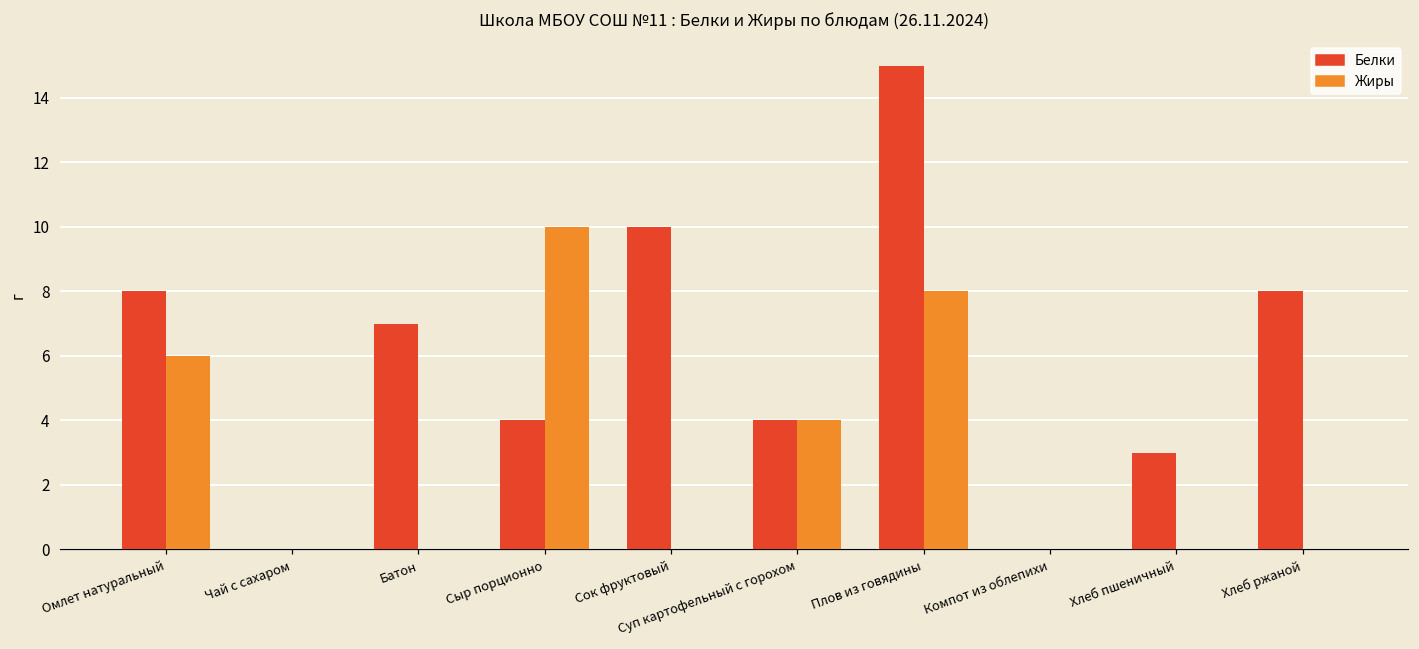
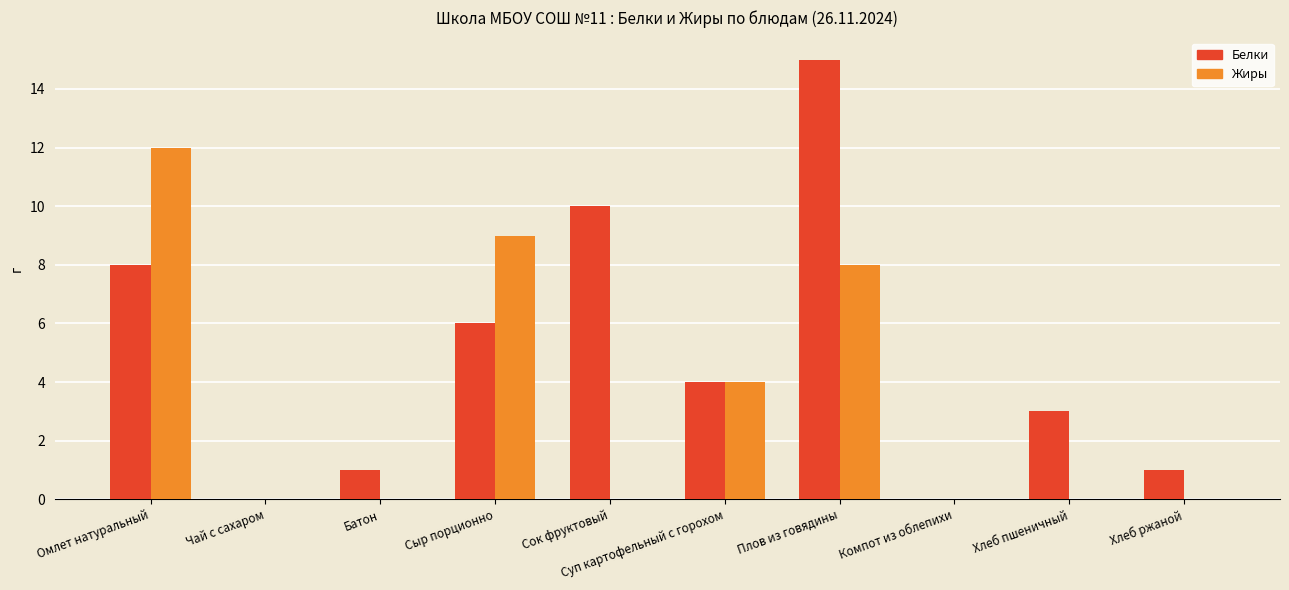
  {
    "Белки": {
      "Омлет натуральный": 8,
      "Чай с сахаром": 0,
-     "Батон": 7,
-     "Сыр порционно": 4,
+     "Батон": 1,
+     "Сыр порционно": 6,
      "Сок фруктовый": 10,
      "Суп картофельный с горохом": 4,
      "Плов из говядины": 15,
      "Компот из облепихи": 0,
      "Хлеб пшеничный": 3,
-     "Хлеб ржаной": 8
+     "Хлеб ржаной": 1
    },
    "Жиры": {
-     "Омлет натуральный": 6,
+     "Омлет натуральный": 12,
      "Чай с сахаром": 0,
      "Батон": 0,
-     "Сыр порционно": 10,
+     "Сыр порционно": 9,
      "Сок фруктовый": 0,
      "Суп картофельный с горохом": 4,
      "Плов из говядины": 8,
      "Компот из облепихи": 0,
      "Хлеб пшеничный": 0,
      "Хлеб ржаной": 0
    }
  }
